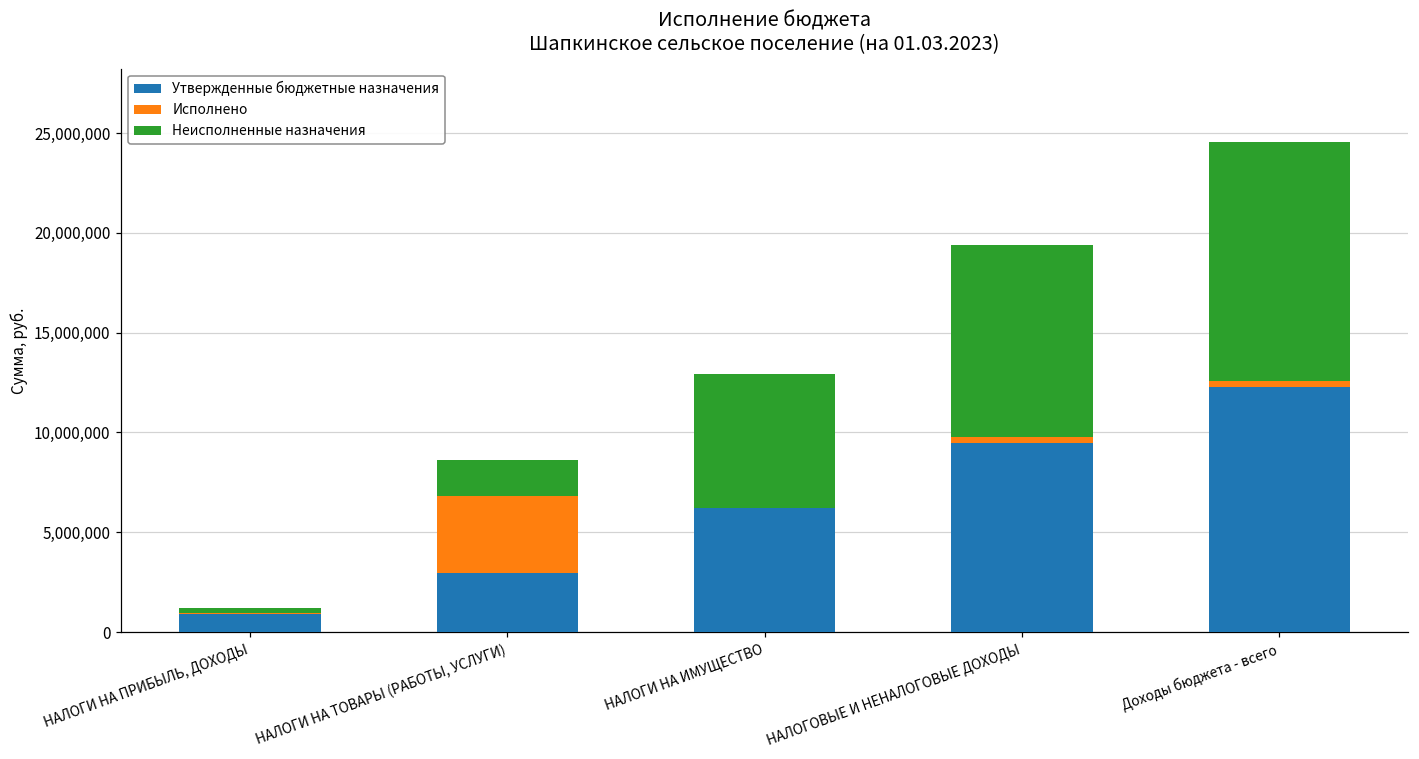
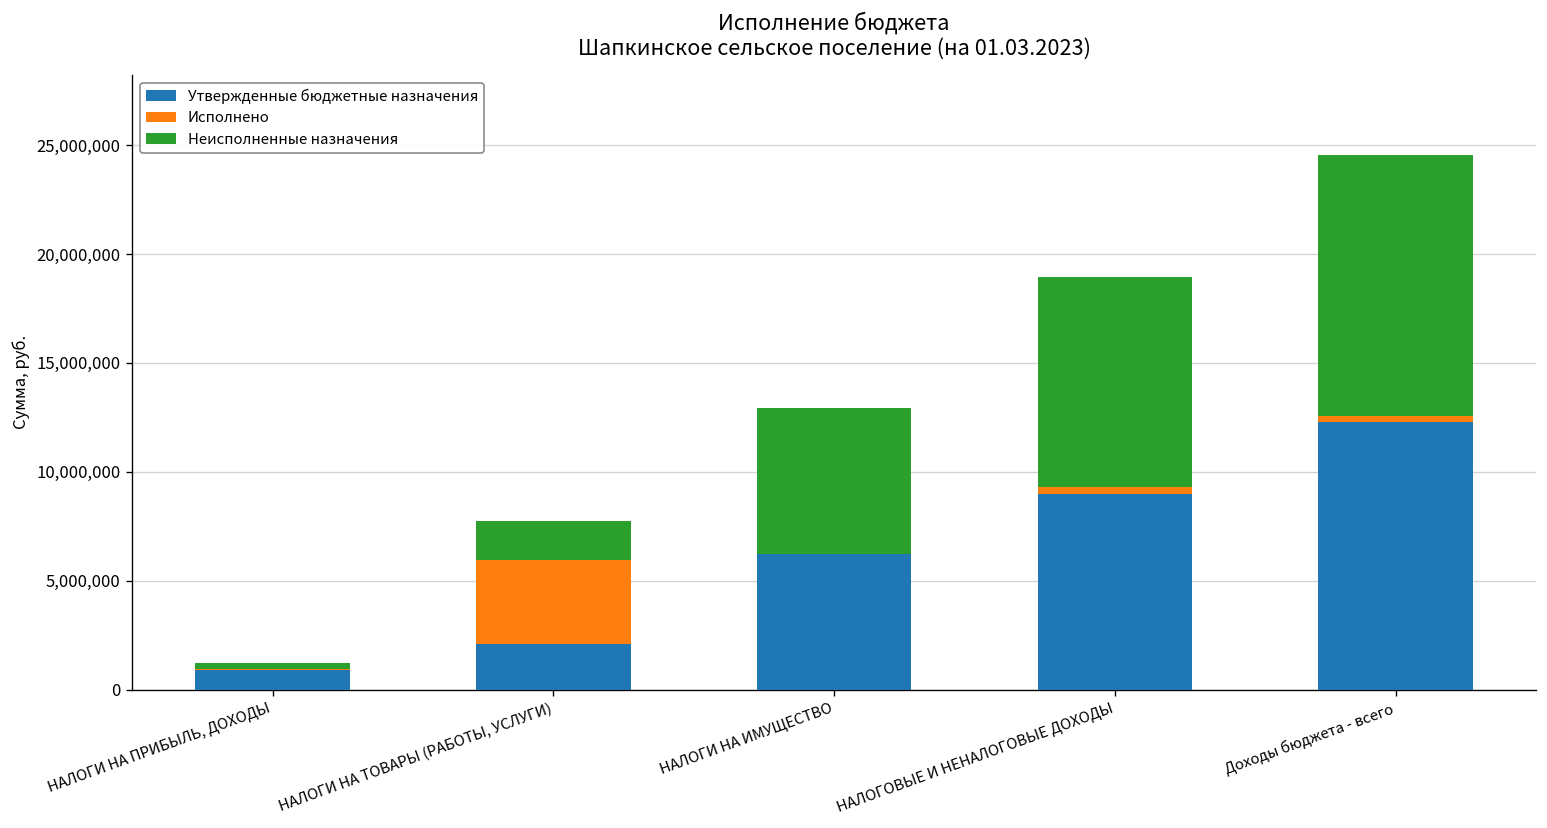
  {
    "Утвержденные бюджетные назначения": {
      "НАЛОГИ НА ПРИБЫЛЬ, ДОХОДЫ": "900,000",
-     "НАЛОГИ НА ТОВАРЫ (РАБОТЫ, УСЛУГИ)": "3,000,000",
+     "НАЛОГИ НА ТОВАРЫ (РАБОТЫ, УСЛУГИ)": "2,100,000",
      "НАЛОГИ НА ИМУЩЕСТВО": "6,200,000",
-     "НАЛОГОВЫЕ И НЕНАЛОГОВЫЕ ДОХОДЫ": "9,500,000",
+     "НАЛОГОВЫЕ И НЕНАЛОГОВЫЕ ДОХОДЫ": "9,000,000",
      "Доходы бюджета - всего": "12,300,000"
    },
    "Исполнено": {
      "НАЛОГИ НА ТОВАРЫ (РАБОТЫ, УСЛУГИ)": "3,800,000",
      "НАЛОГИ НА ИМУЩЕСТВО": "0",
      "НАЛОГОВЫЕ И НЕНАЛОГОВЫЕ ДОХОДЫ": "300,000",
      "Доходы бюджета - всего": "300,000"
    },
    "Неисполненные назначения": {
      "НАЛОГИ НА ПРИБЫЛЬ, ДОХОДЫ": "300,000",
      "НАЛОГИ НА ТОВАРЫ (РАБОТЫ, УСЛУГИ)": "1,800,000",
      "НАЛОГИ НА ИМУЩЕСТВО": "6,700,000",
      "НАЛОГОВЫЕ И НЕНАЛОГОВЫЕ ДОХОДЫ": "9,600,000",
      "Доходы бюджета - всего": "12,000,000"
    }
  }
